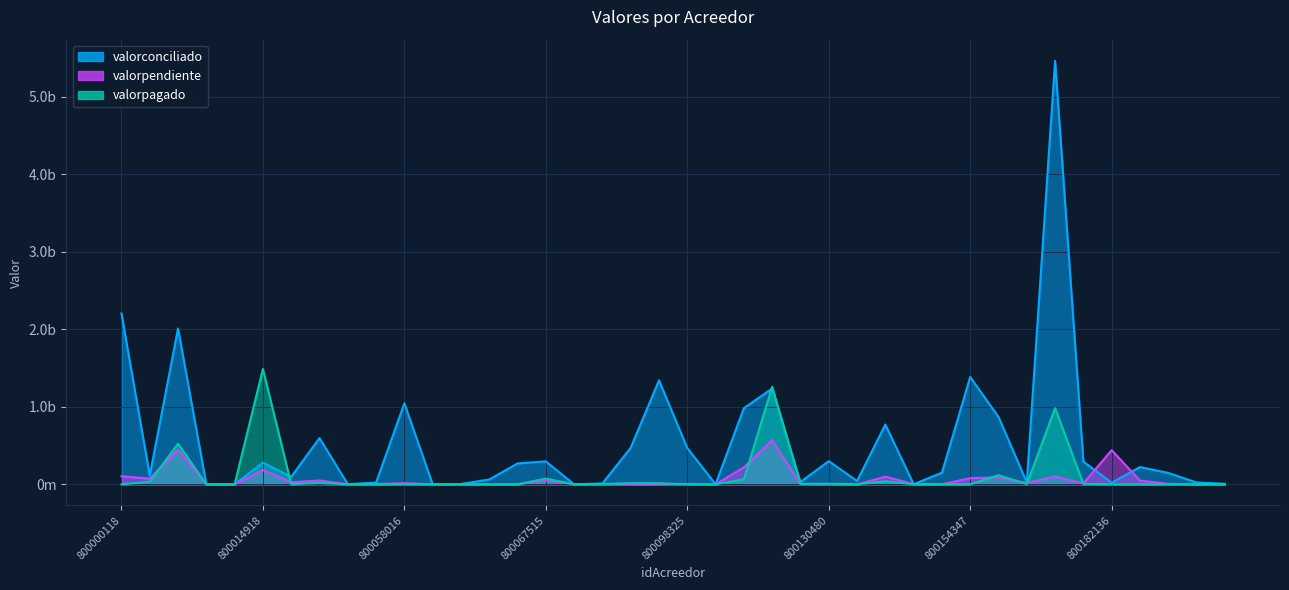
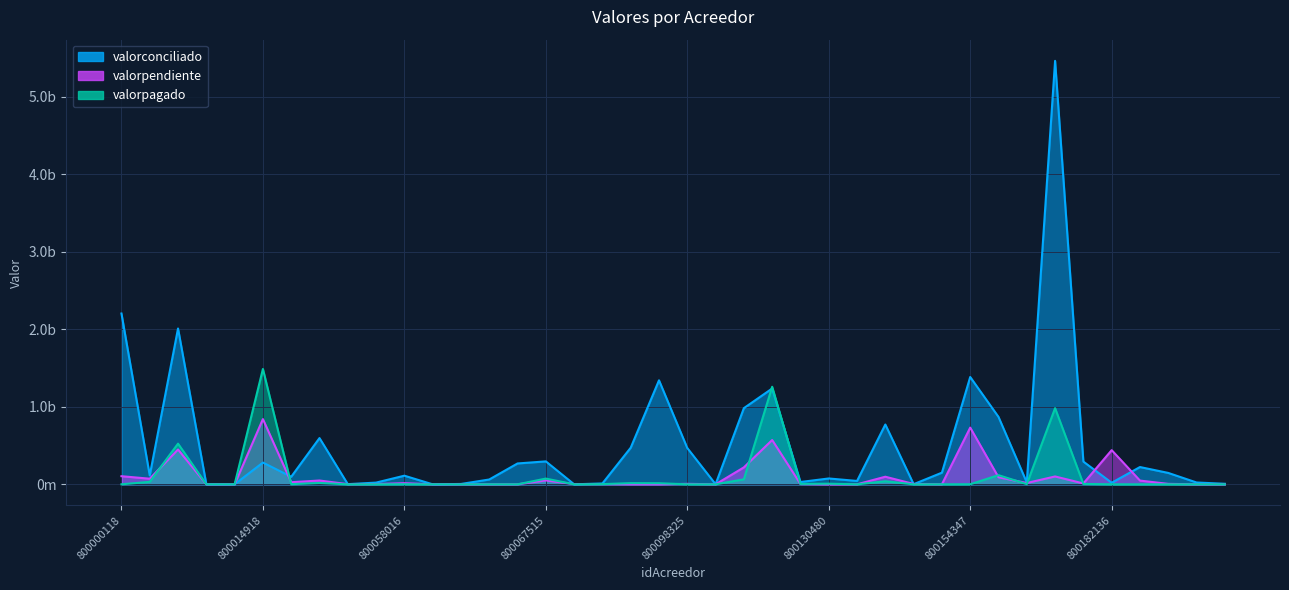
  {
    "valorconciliado": {
      "800000118": "2.2b",
      "800014918": "0.3b",
-     "800058016": "1.0b",
+     "800058016": "0.1b",
      "800067515": "0.3b",
      "800098325": "0.5b",
-     "800130480": "0.3b",
+     "800130480": "0.1b",
      "800154347": "1.4b"
    },
    "valorpendiente": {
      "800000118": "0.1b",
-     "800014918": "0.2b",
-     "800154347": "0.1b",
+     "800014918": "0.8b",
+     "800154347": "0.7b",
      "800182136": "0.4b"
    },
    "valorpagado": {
      "800000118": "0.0b",
      "800014918": "1.5b",
      "800154347": "0.0b"
    }
  }
